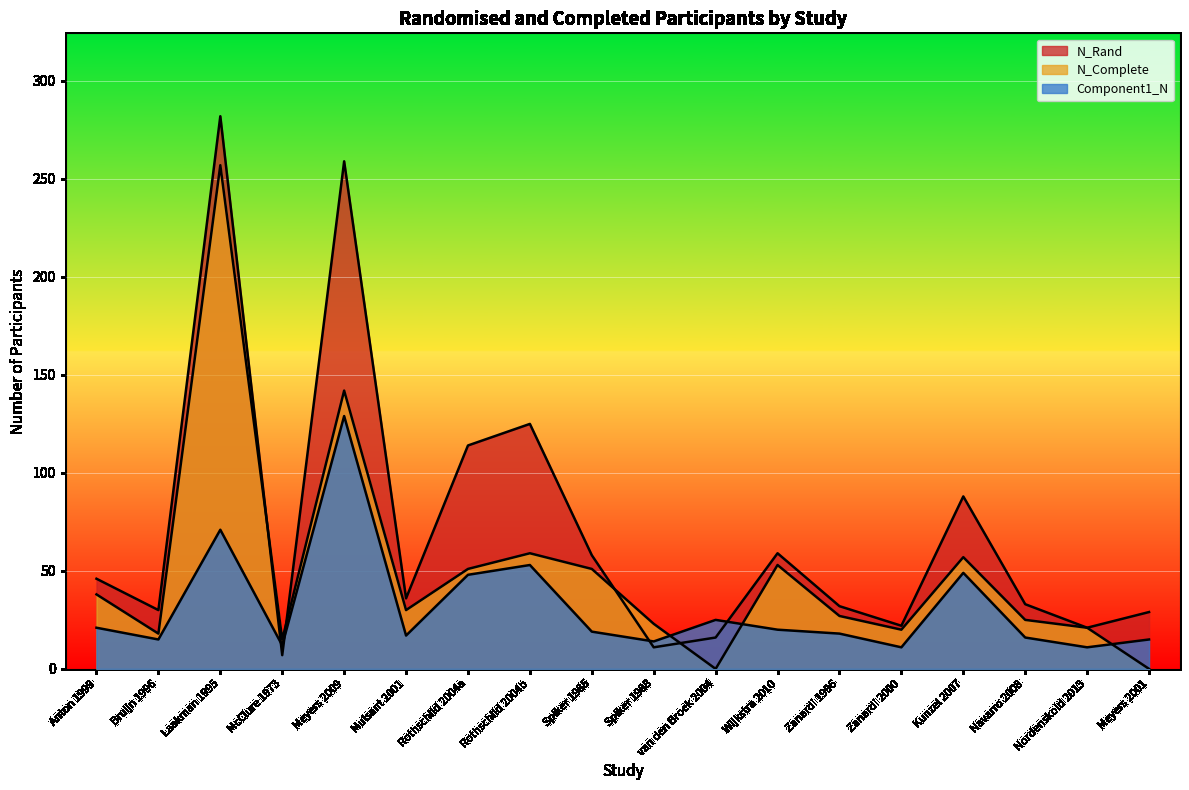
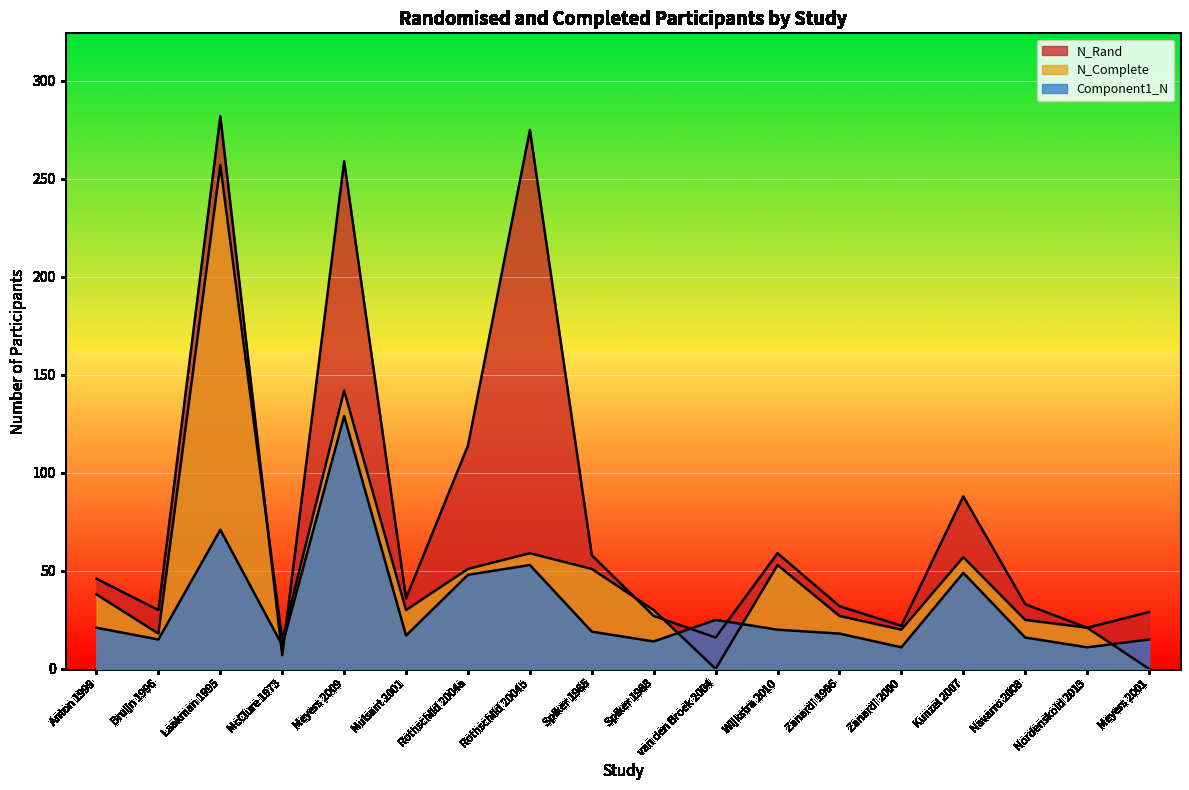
  {
    "N_Rand": {
      "Anton 1999": 46,
      "Bruijn 1996": 30,
      "Laakman 1995": 282,
      "McClure 1973": 7,
      "Meyers 2009": 259,
      "Mulsant 2001": 36,
      "Rothschild 2004a": 114,
-     "Rothschild 2004b": 125,
+     "Rothschild 2004b": 275,
      "Spiker 1985": 58,
-     "Spiker 1988": 11,
+     "Spiker 1988": 27,
      "van den Broek 2004": 16,
      "Wijkstra 2010": 59,
      "Zanardi 1996": 32,
      "Zanardi 2000": 22,
      "Kunzel 2007": 88,
      "Navarro 2008": 33,
      "Meyers 2001": 29
    },
    "N_Complete": {
      "Anton 1999": 38,
      "Bruijn 1996": 18,
      "Laakman 1995": 257,
      "McClure 1973": 15,
      "Meyers 2009": 142,
      "Mulsant 2001": 30,
      "Rothschild 2004a": 51,
      "Rothschild 2004b": 59,
      "Spiker 1985": 51,
-     "Spiker 1988": 23,
+     "Spiker 1988": 30,
      "van den Broek 2004": 0,
      "Wijkstra 2010": 53,
      "Zanardi 1996": 27,
      "Zanardi 2000": 20,
      "Kunzel 2007": 57,
      "Navarro 2008": 25,
      "Meyers 2001": 0
    },
    "Component1_N": {
      "Anton 1999": 21,
      "Bruijn 1996": 15,
      "Laakman 1995": 71,
      "McClure 1973": 12,
      "Meyers 2009": 129,
      "Mulsant 2001": 17,
      "Rothschild 2004a": 48,
      "Rothschild 2004b": 53,
      "Spiker 1985": 19,
      "Spiker 1988": 14,
      "van den Broek 2004": 25,
      "Wijkstra 2010": 20,
      "Zanardi 1996": 18,
      "Zanardi 2000": 11,
      "Kunzel 2007": 49,
      "Navarro 2008": 16,
      "Nordenskold 2013": 11,
      "Meyers 2001": 15
    }
  }
